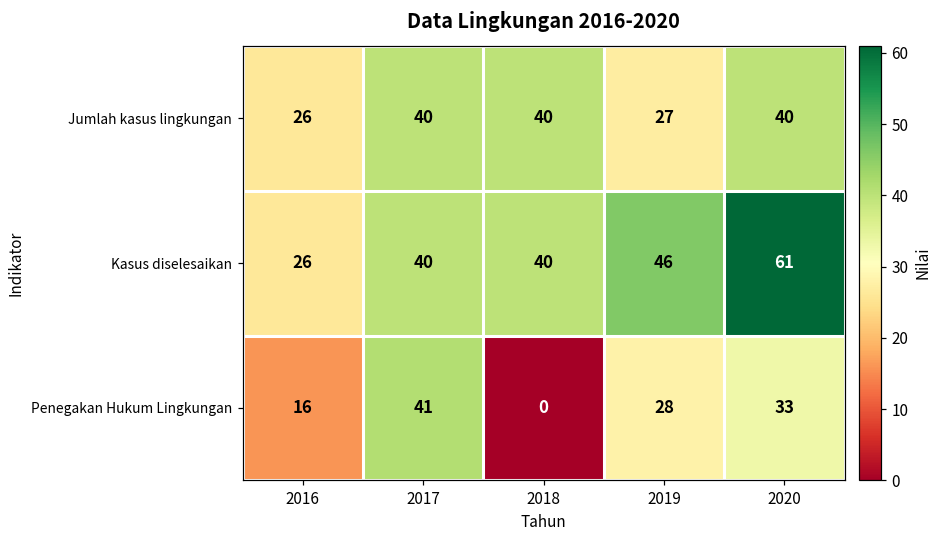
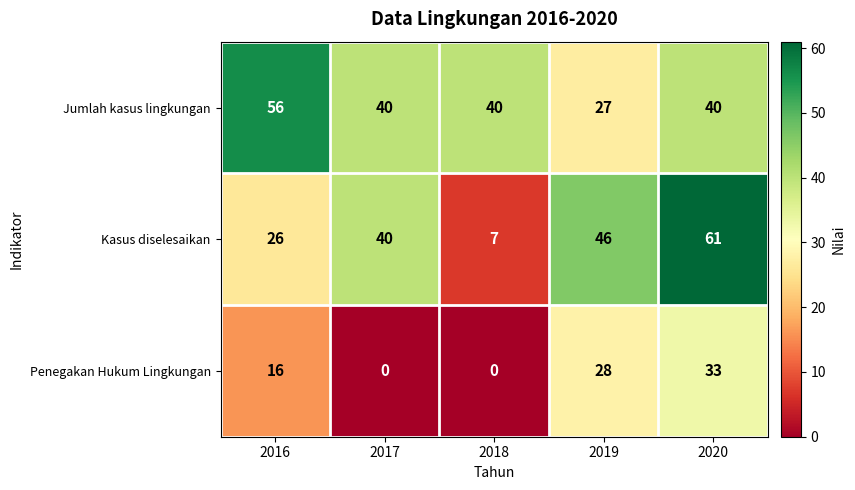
  {
    "Jumlah kasus lingkungan": {
-     "2016": 26,
+     "2016": 56,
      "2017": 40,
      "2018": 40,
      "2019": 27,
      "2020": 40
    },
    "Kasus diselesaikan": {
      "2016": 26,
      "2017": 40,
-     "2018": 40,
+     "2018": 7,
      "2019": 46,
      "2020": 61
    },
    "Penegakan Hukum Lingkungan": {
      "2016": 16,
-     "2017": 41,
+     "2017": 0,
      "2018": 0,
      "2019": 28,
      "2020": 33
    }
  }
